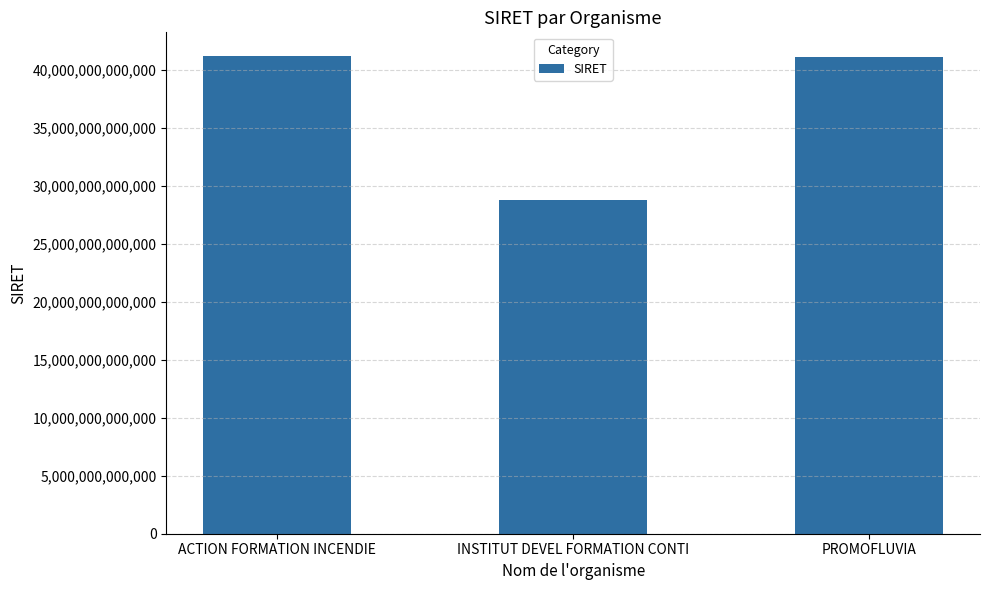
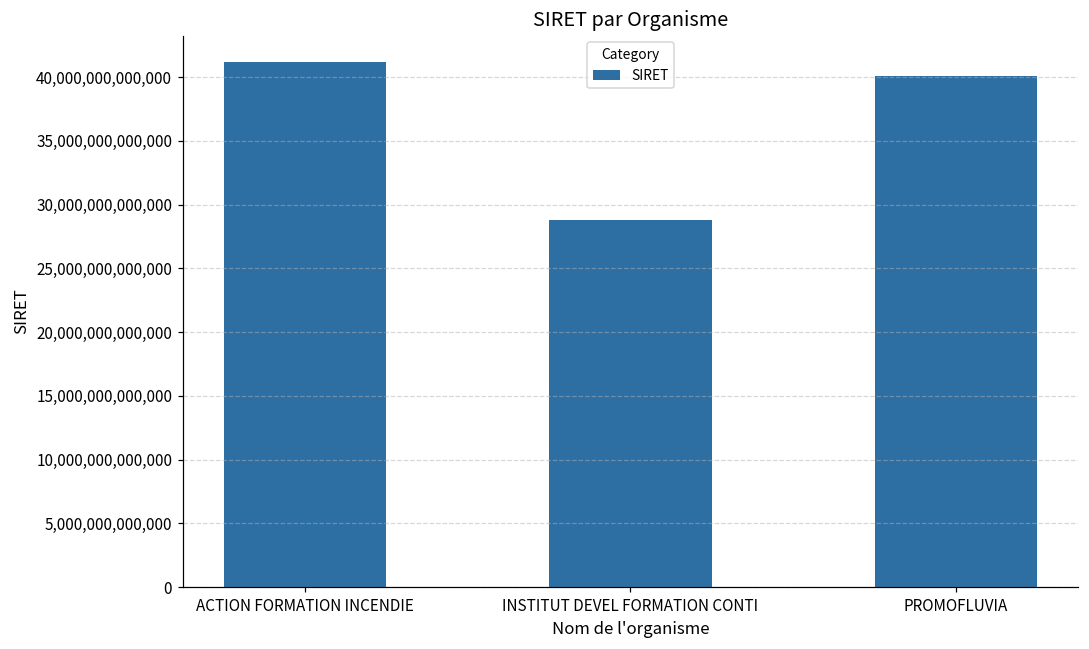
  {
    "ACTION FORMATION INCENDIE": "41,200,000,000,000",
    "INSTITUT DEVEL FORMATION CONTI": "28,800,000,000,000",
-   "PROMOFLUVIA": "41,100,000,000,000"
+   "PROMOFLUVIA": "40,100,000,000,000"
  }
